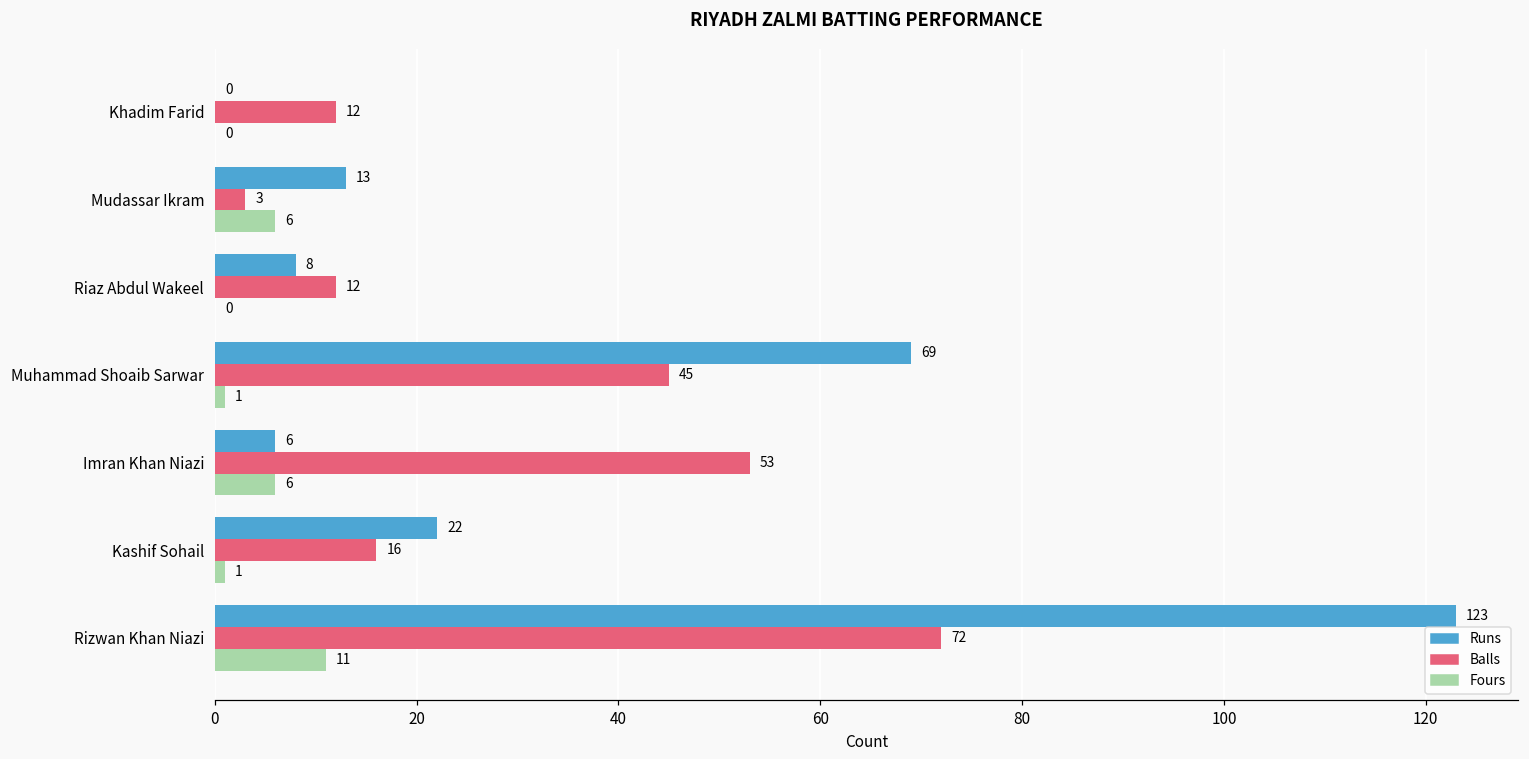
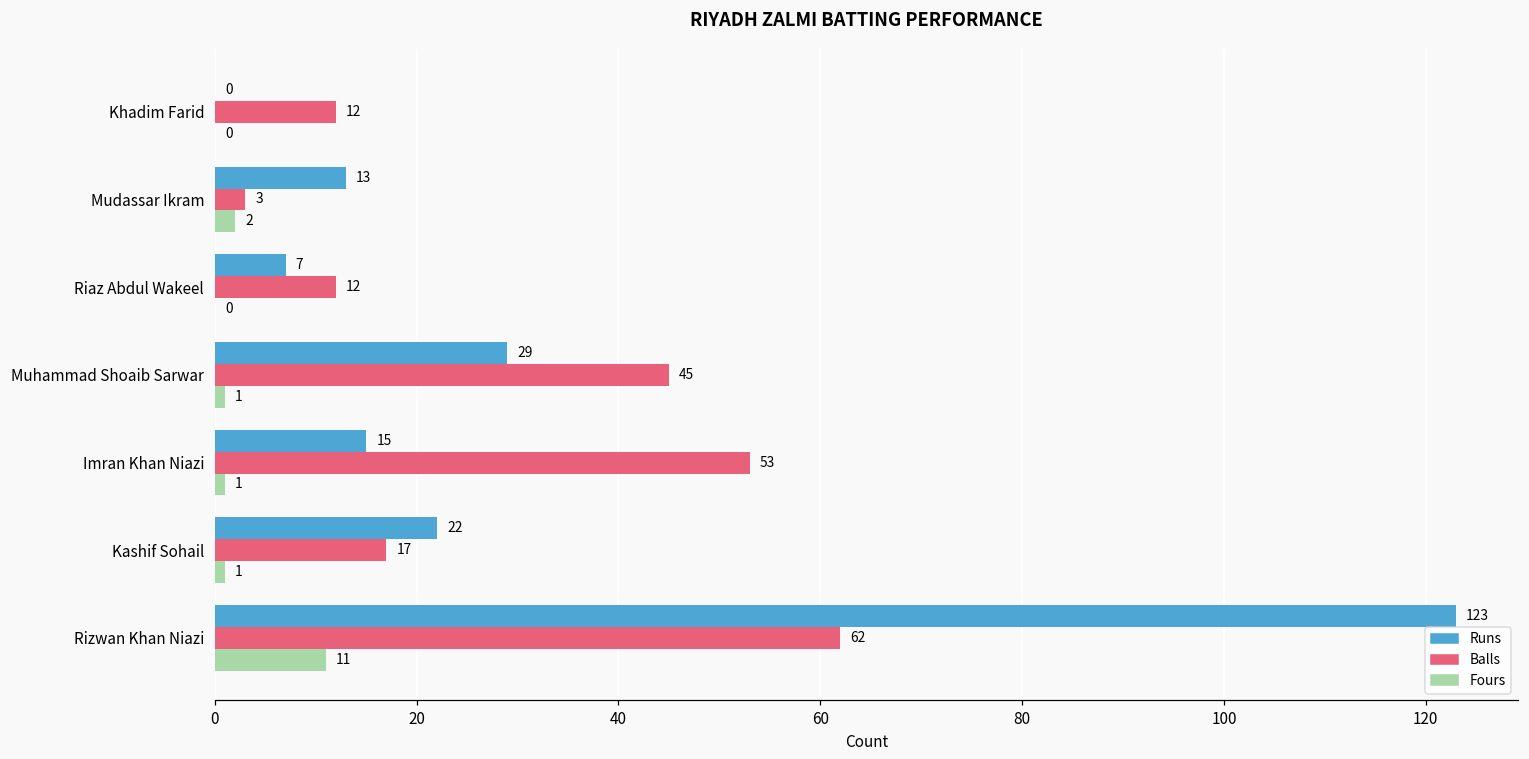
  {
    "Runs": {
      "Khadim Farid": 0,
      "Mudassar Ikram": 13,
-     "Riaz Abdul Wakeel": 8,
-     "Muhammad Shoaib Sarwar": 69,
-     "Imran Khan Niazi": 6,
+     "Riaz Abdul Wakeel": 7,
+     "Muhammad Shoaib Sarwar": 29,
+     "Imran Khan Niazi": 15,
      "Kashif Sohail": 22,
      "Rizwan Khan Niazi": 123
    },
    "Balls": {
      "Khadim Farid": 12,
      "Mudassar Ikram": 3,
      "Riaz Abdul Wakeel": 12,
      "Muhammad Shoaib Sarwar": 45,
      "Imran Khan Niazi": 53,
-     "Kashif Sohail": 16,
-     "Rizwan Khan Niazi": 72
+     "Kashif Sohail": 17,
+     "Rizwan Khan Niazi": 62
    },
    "Fours": {
      "Khadim Farid": 0,
-     "Mudassar Ikram": 6,
+     "Mudassar Ikram": 2,
      "Riaz Abdul Wakeel": 0,
      "Muhammad Shoaib Sarwar": 1,
-     "Imran Khan Niazi": 6,
+     "Imran Khan Niazi": 1,
      "Kashif Sohail": 1,
      "Rizwan Khan Niazi": 11
    }
  }
